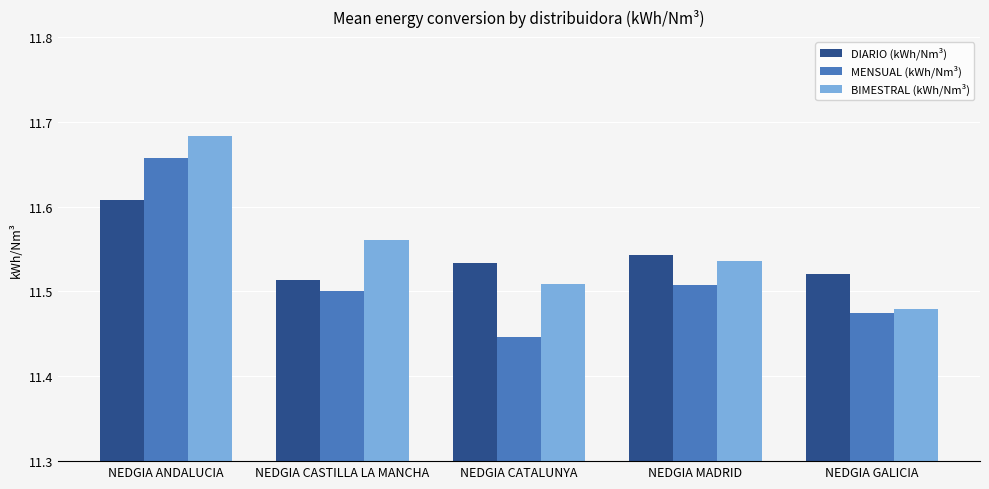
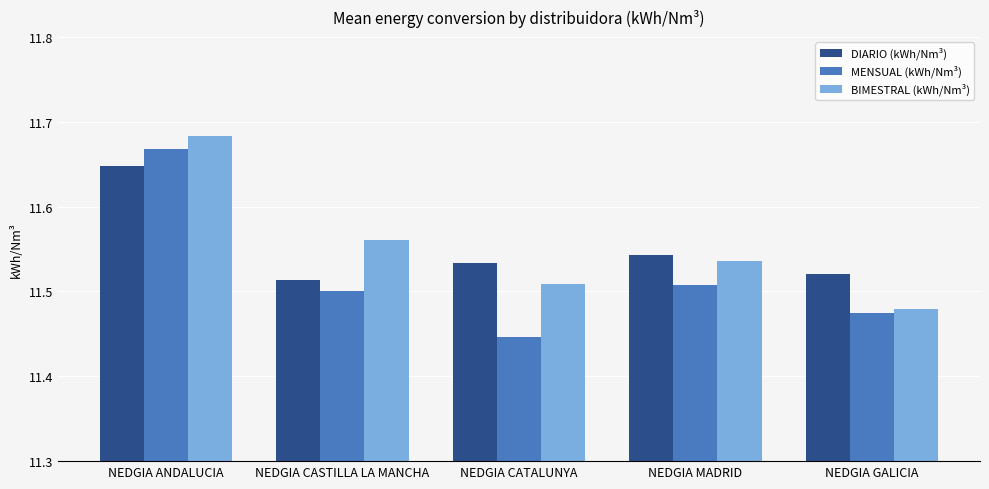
  {
    "DIARIO (kWh/Nm³)": {
-     "NEDGIA ANDALUCIA": 11.61,
+     "NEDGIA ANDALUCIA": 11.65,
      "NEDGIA CASTILLA LA MANCHA": 11.51,
      "NEDGIA CATALUNYA": 11.53,
      "NEDGIA MADRID": 11.54,
      "NEDGIA GALICIA": 11.52
    },
    "MENSUAL (kWh/Nm³)": {
-     "NEDGIA ANDALUCIA": 11.66,
+     "NEDGIA ANDALUCIA": 11.67,
      "NEDGIA CASTILLA LA MANCHA": 11.50,
      "NEDGIA CATALUNYA": 11.45,
      "NEDGIA MADRID": 11.51,
      "NEDGIA GALICIA": 11.47
    },
    "BIMESTRAL (kWh/Nm³)": {
      "NEDGIA ANDALUCIA": 11.68,
      "NEDGIA CASTILLA LA MANCHA": 11.56,
      "NEDGIA CATALUNYA": 11.51,
      "NEDGIA MADRID": 11.54,
      "NEDGIA GALICIA": 11.48
    }
  }
